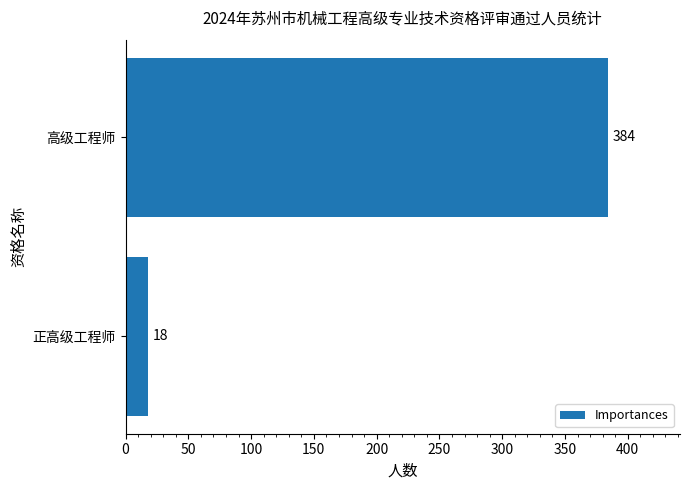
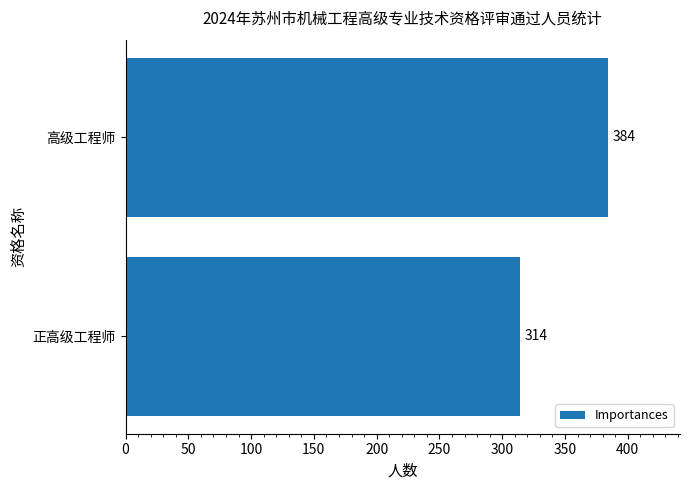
  {
    "高级工程师": 384,
-   "正高级工程师": 18
+   "正高级工程师": 314
  }
